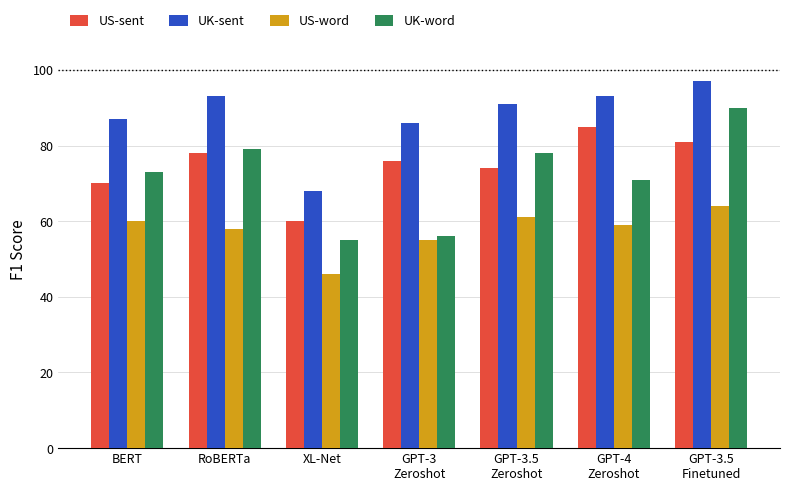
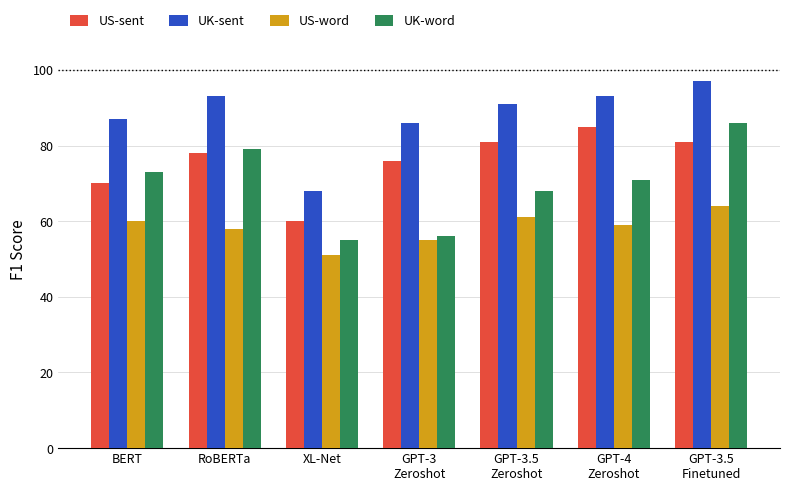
  {
    "US-sent": {
      "BERT": 70,
      "RoBERTa": 78,
      "XL-Net": 60,
      "GPT-3 Zeroshot": 76,
-     "GPT-3.5 Zeroshot": 74,
+     "GPT-3.5 Zeroshot": 81,
      "GPT-4 Zeroshot": 85,
      "GPT-3.5 Finetuned": 81
    },
    "UK-sent": {
      "BERT": 87,
      "RoBERTa": 93,
      "XL-Net": 68,
      "GPT-3 Zeroshot": 86,
      "GPT-3.5 Zeroshot": 91,
      "GPT-4 Zeroshot": 93,
      "GPT-3.5 Finetuned": 97
    },
    "US-word": {
      "BERT": 60,
      "RoBERTa": 58,
-     "XL-Net": 46,
+     "XL-Net": 51,
      "GPT-3 Zeroshot": 55,
      "GPT-3.5 Zeroshot": 61,
      "GPT-4 Zeroshot": 59,
      "GPT-3.5 Finetuned": 64
    },
    "UK-word": {
      "BERT": 73,
      "RoBERTa": 79,
      "XL-Net": 55,
      "GPT-3 Zeroshot": 56,
-     "GPT-3.5 Zeroshot": 78,
+     "GPT-3.5 Zeroshot": 68,
      "GPT-4 Zeroshot": 71,
-     "GPT-3.5 Finetuned": 90
+     "GPT-3.5 Finetuned": 86
    }
  }
